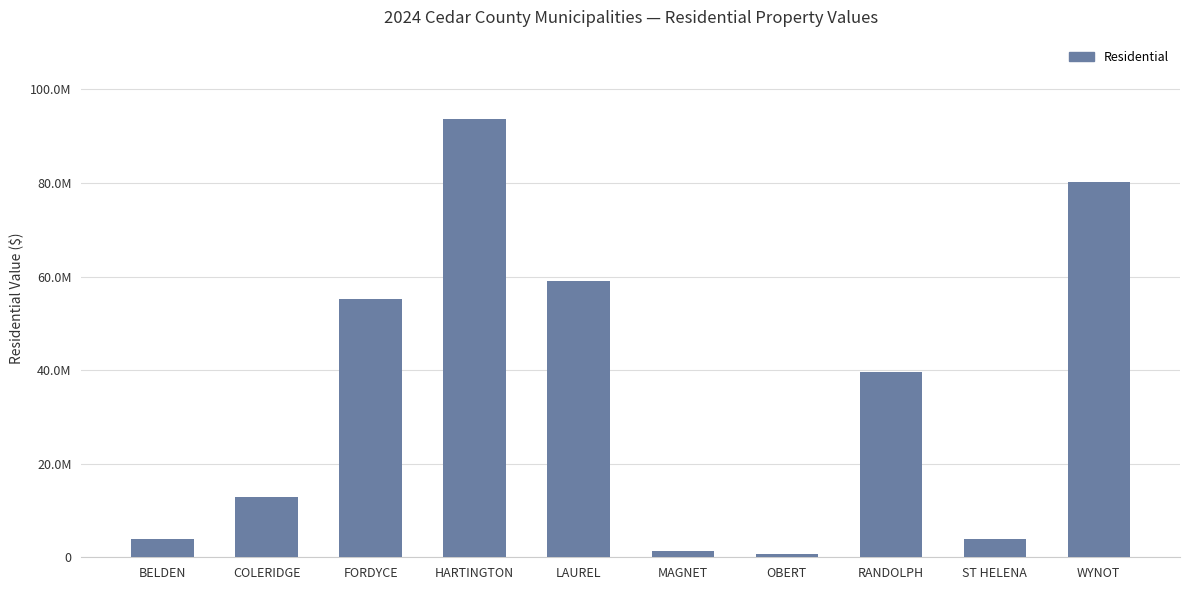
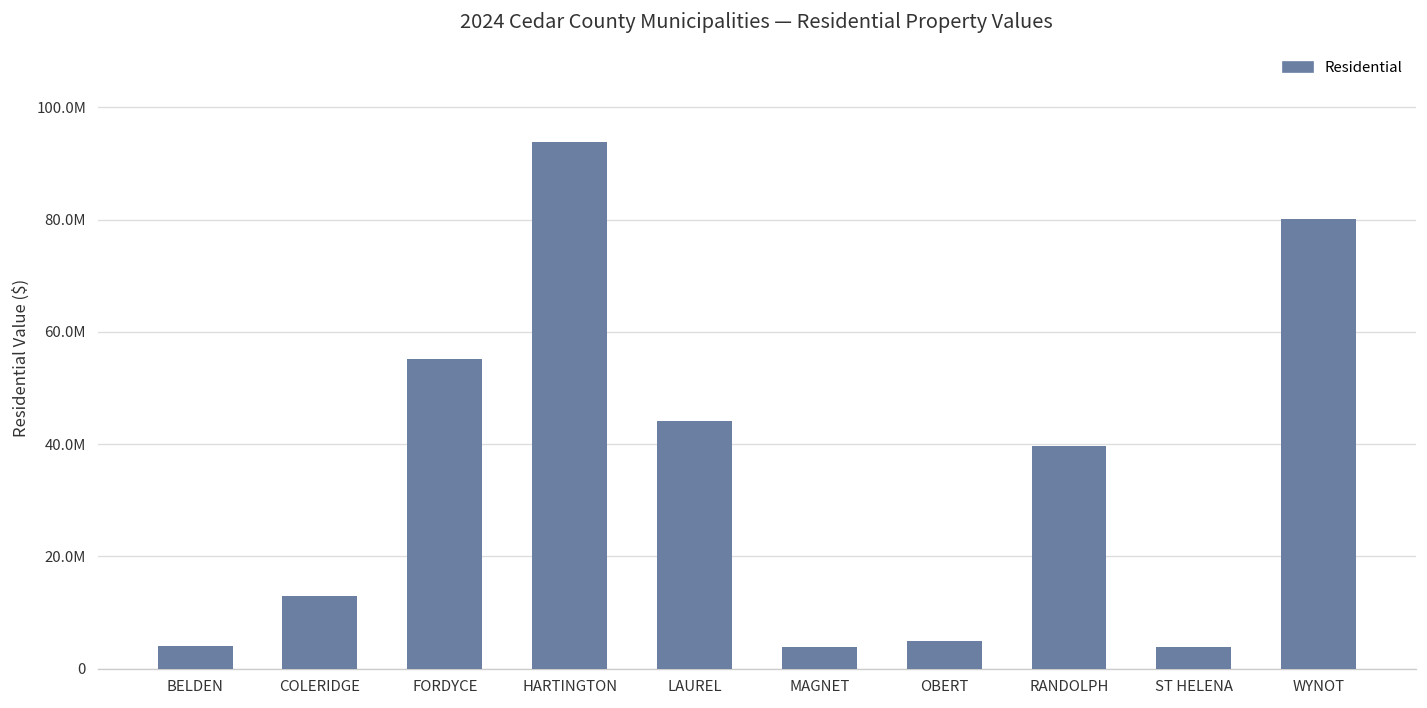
  {
    "BELDEN": 4000000,
    "COLERIDGE": 13000000,
    "FORDYCE": 55000000,
    "HARTINGTON": 94000000,
-   "LAUREL": 59000000,
-   "MAGNET": 1000000,
-   "OBERT": 1000000,
+   "LAUREL": 44000000,
+   "MAGNET": 4000000,
+   "OBERT": 5000000,
    "RANDOLPH": 40000000,
    "ST HELENA": 4000000,
    "WYNOT": 80000000
  }
